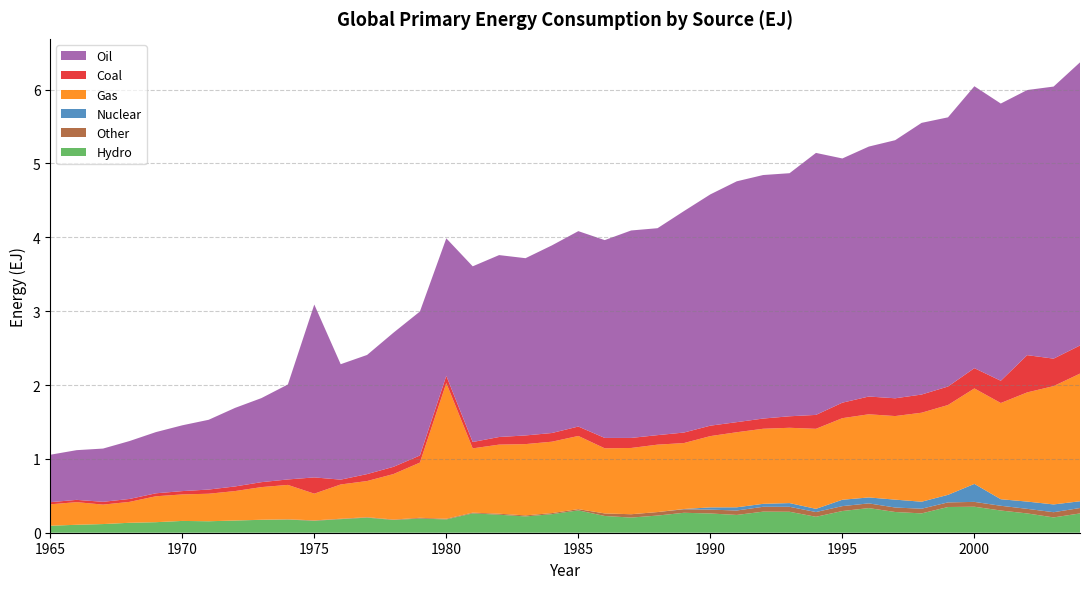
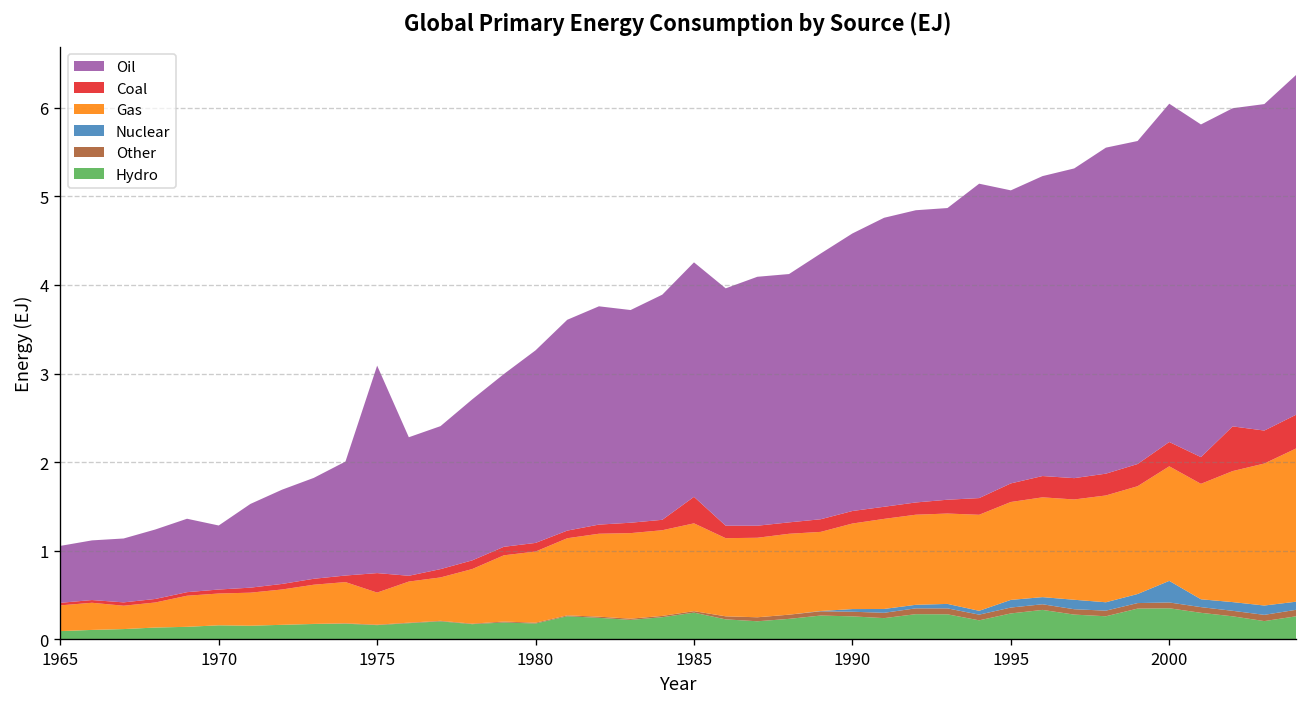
  {
    "Hydro": {
      "1990": 0.3,
      "1995": 0.3,
      "2000": 0.4
    },
    "Other": {
      "1995": 0.1,
      "2000": 0.1
    },
    "Nuclear": {
      "1995": 0.1,
      "2000": 0.2
    },
    "Gas": {
      "1970": 0.4,
      "1975": 0.4,
-     "1980": 1.8,
+     "1980": 0.8,
      "1985": 1.0,
      "1990": 1.0,
      "1995": 1.1,
      "2000": 1.3
    },
    "Coal": {
      "1970": 0.0,
      "1975": 0.2,
      "1980": 0.1,
-     "1985": 0.1,
+     "1985": 0.3,
      "1990": 0.1,
      "1995": 0.2,
      "2000": 0.3
    },
    "Oil": {
      "1965": 0.6,
-     "1970": 0.9,
+     "1970": 0.7,
      "1975": 2.3,
-     "1980": 1.9,
+     "1980": 2.2,
      "1985": 2.6,
      "1990": 3.1,
      "1995": 3.3,
      "2000": 3.8
    }
  }
